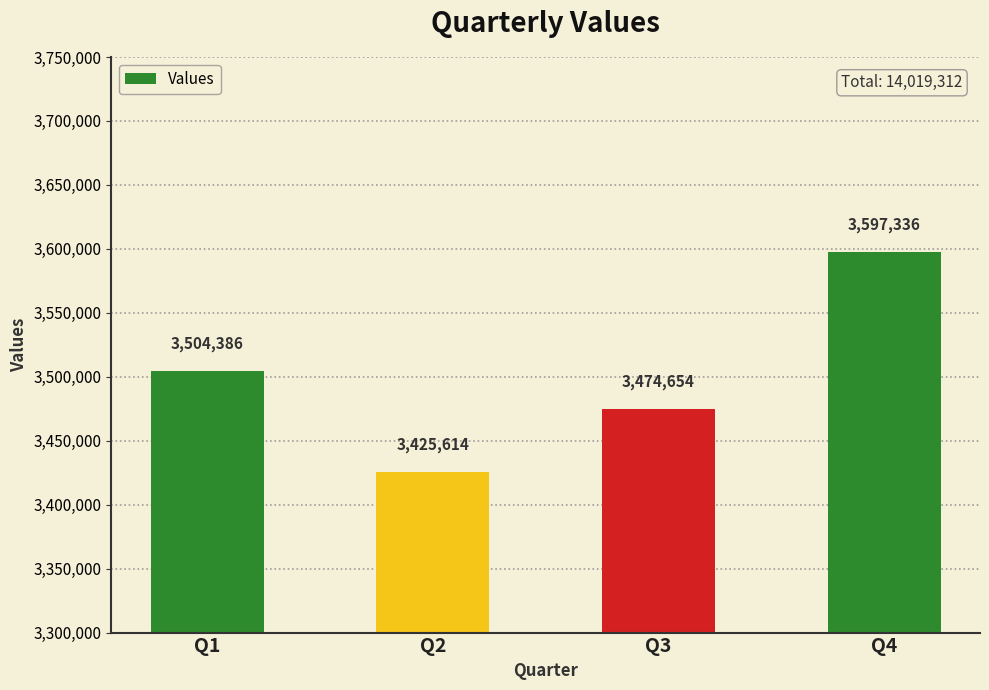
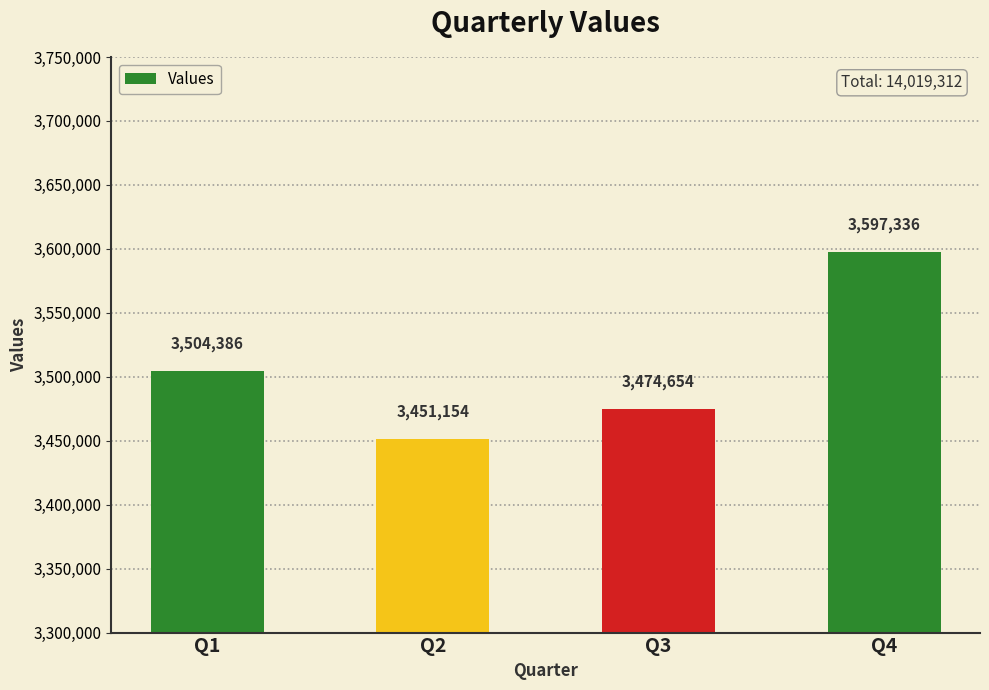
  {
    "Q1": "3,504,386",
-   "Q2": "3,425,614",
+   "Q2": "3,451,154",
    "Q3": "3,474,654",
    "Q4": "3,597,336"
  }
